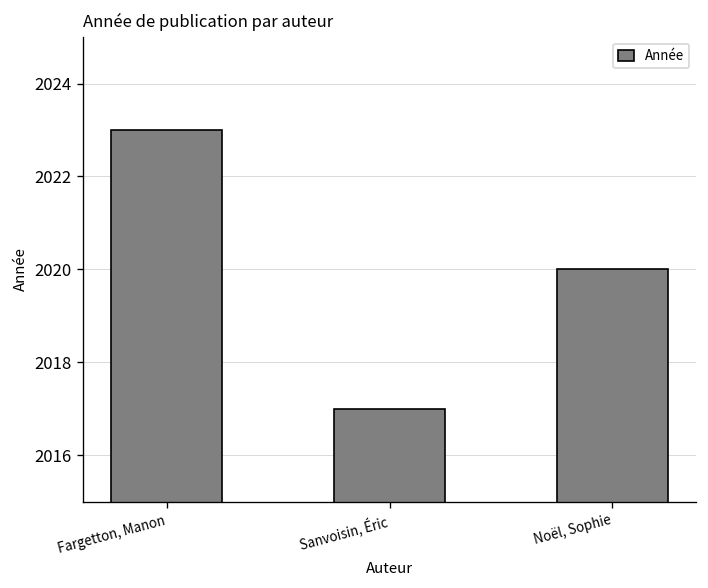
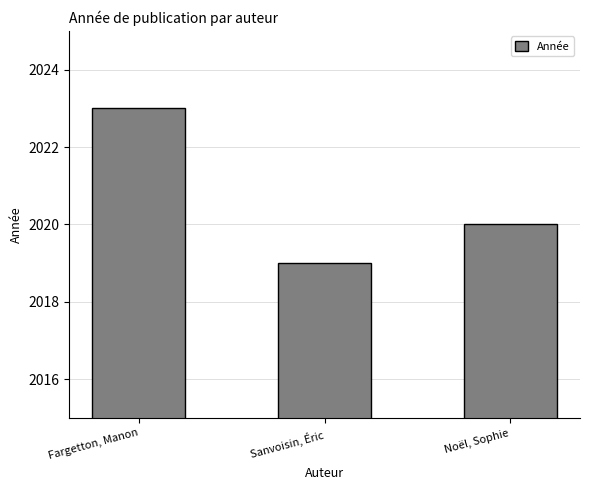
  {
    "Fargetton, Manon": 2023,
-   "Sanvoisin, Éric": 2017,
+   "Sanvoisin, Éric": 2019,
    "Noël, Sophie": 2020
  }
